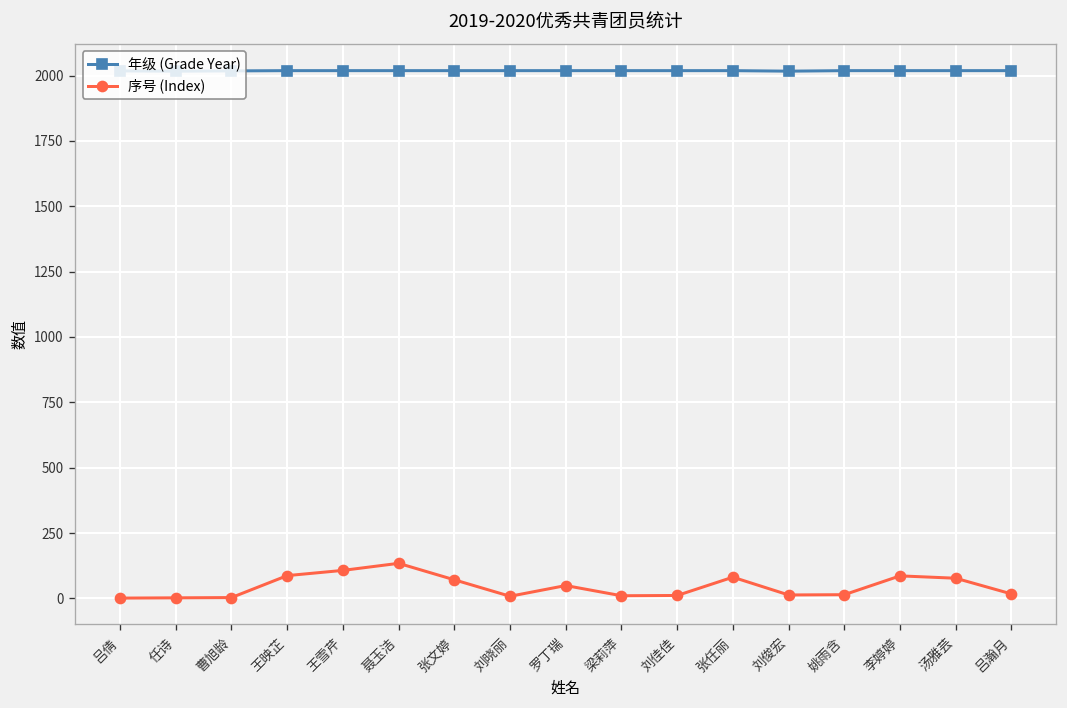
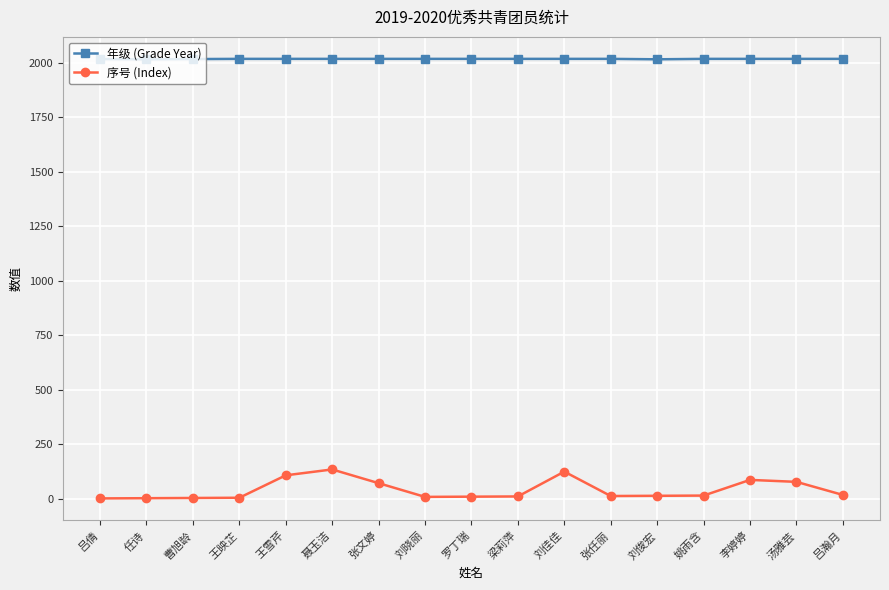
  {
    "年级 (Grade Year)": {
      "王映芷": 2020,
      "王雪芹": 2020,
      "聂玉洁": 2020,
      "张文婷": 2020,
      "刘晓丽": 2020,
      "罗丁瑞": 2020,
      "梁莉萍": 2020,
      "刘佳佳": 2020,
      "张任丽": 2020,
      "刘俊宏": 2020,
      "姚雨含": 2020,
      "李婷婷": 2020,
      "汤雅芸": 2020,
      "吕瀚月": 2020
    },
    "序号 (Index)": {
      "吕倩": 0,
      "任诗": 0,
      "曹旭龄": 0,
-     "王映芷": 90,
+     "王映芷": 0,
      "王雪芹": 110,
      "聂玉洁": 130,
      "张文婷": 70,
      "刘晓丽": 10,
-     "罗丁瑞": 50,
+     "罗丁瑞": 10,
      "梁莉萍": 10,
-     "刘佳佳": 10,
-     "张任丽": 80,
+     "刘佳佳": 120,
+     "张任丽": 10,
      "刘俊宏": 10,
      "姚雨含": 10,
      "李婷婷": 90,
      "汤雅芸": 80,
      "吕瀚月": 20
    }
  }
